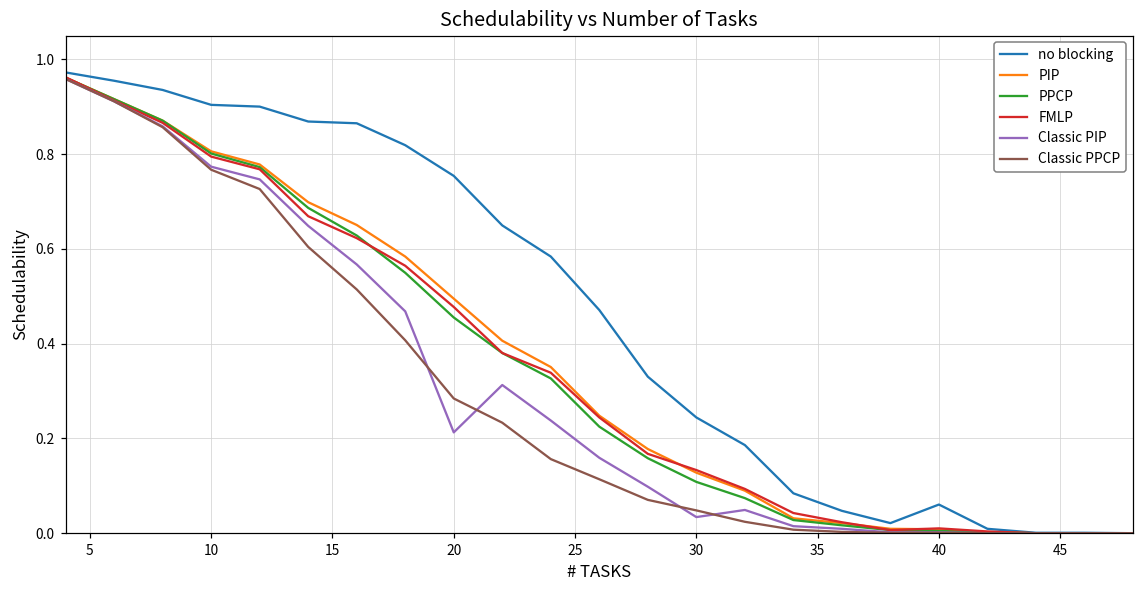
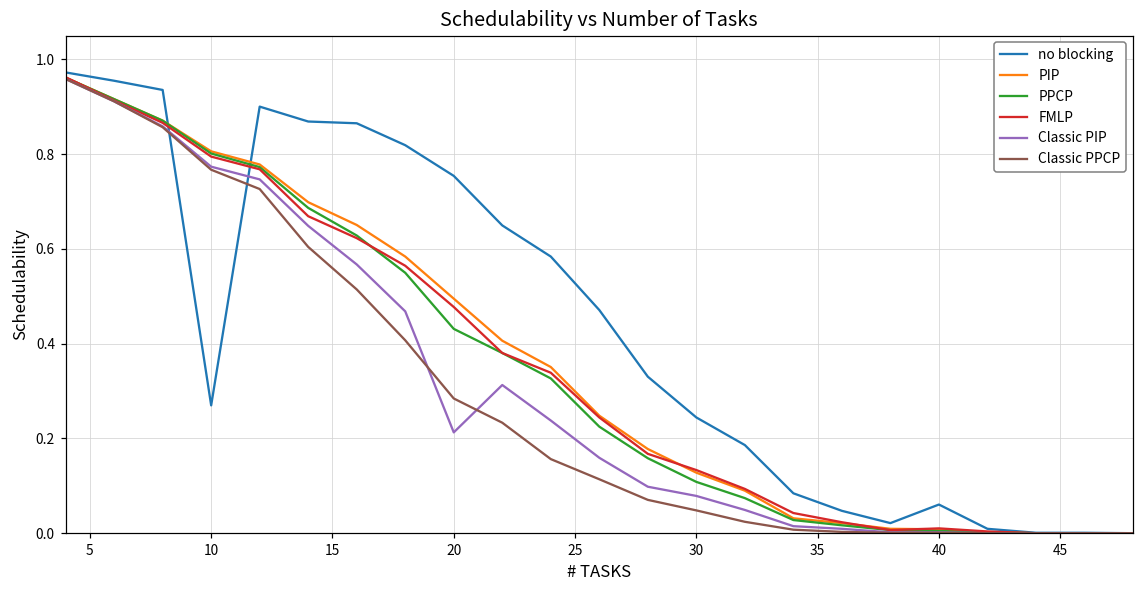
  {
    "no blocking": {
-     "10": 0.90,
+     "10": 0.27,
      "20": 0.75,
      "30": 0.24,
      "40": 0.06
    },
    "PIP": {
      "20": 0.49
    },
    "PPCP": {
-     "20": 0.46,
+     "20": 0.43,
      "30": 0.11
    },
    "FMLP": {
      "10": 0.79,
      "20": 0.48
    },
    "Classic PIP": {
      "10": 0.77,
      "20": 0.21,
-     "30": 0.03
+     "30": 0.08
    },
    "Classic PPCP": {
      "10": 0.77,
      "20": 0.28,
      "30": 0.05
    }
  }
